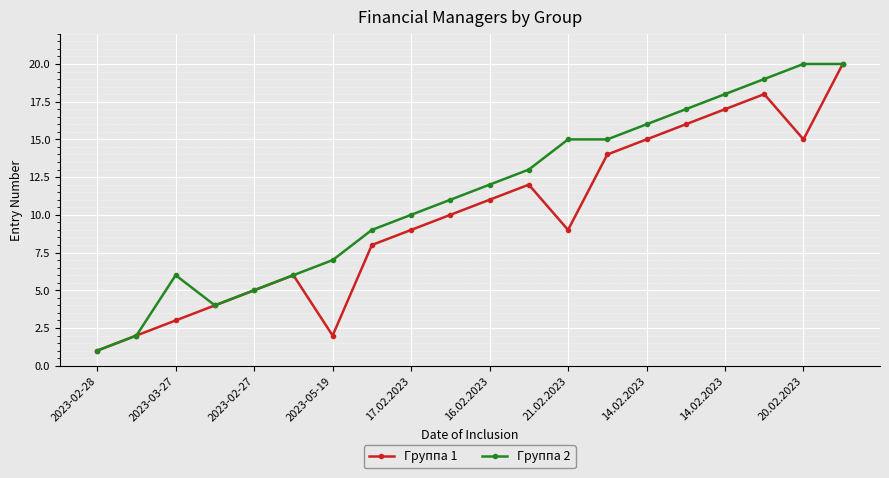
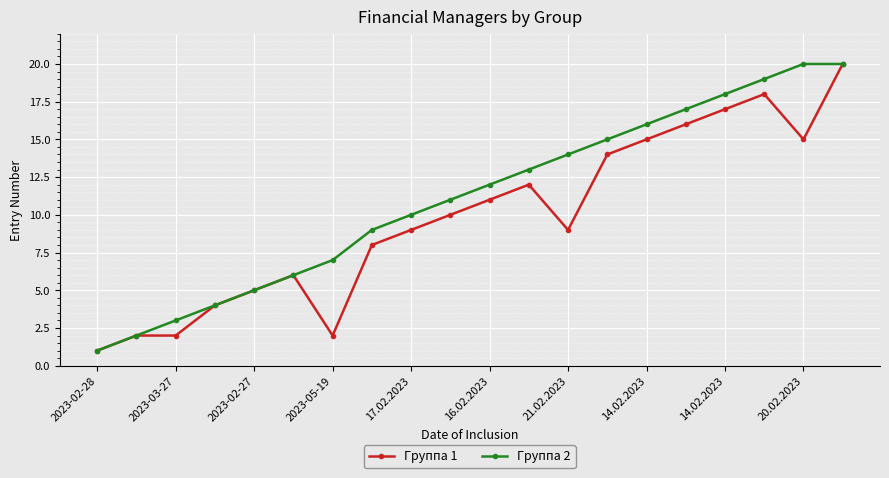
  {
    "Группа 1": {
-     "2023-03-27": 3,
+     "2023-03-27": 2,
      "2023-05-19": 2,
      "21.02.2023": 9,
      "20.02.2023": 15
    },
    "Группа 2": {
-     "2023-03-27": 6,
+     "2023-03-27": 3,
      "2023-05-19": 7,
-     "21.02.2023": 15,
+     "21.02.2023": 14,
      "20.02.2023": 20
    }
  }
